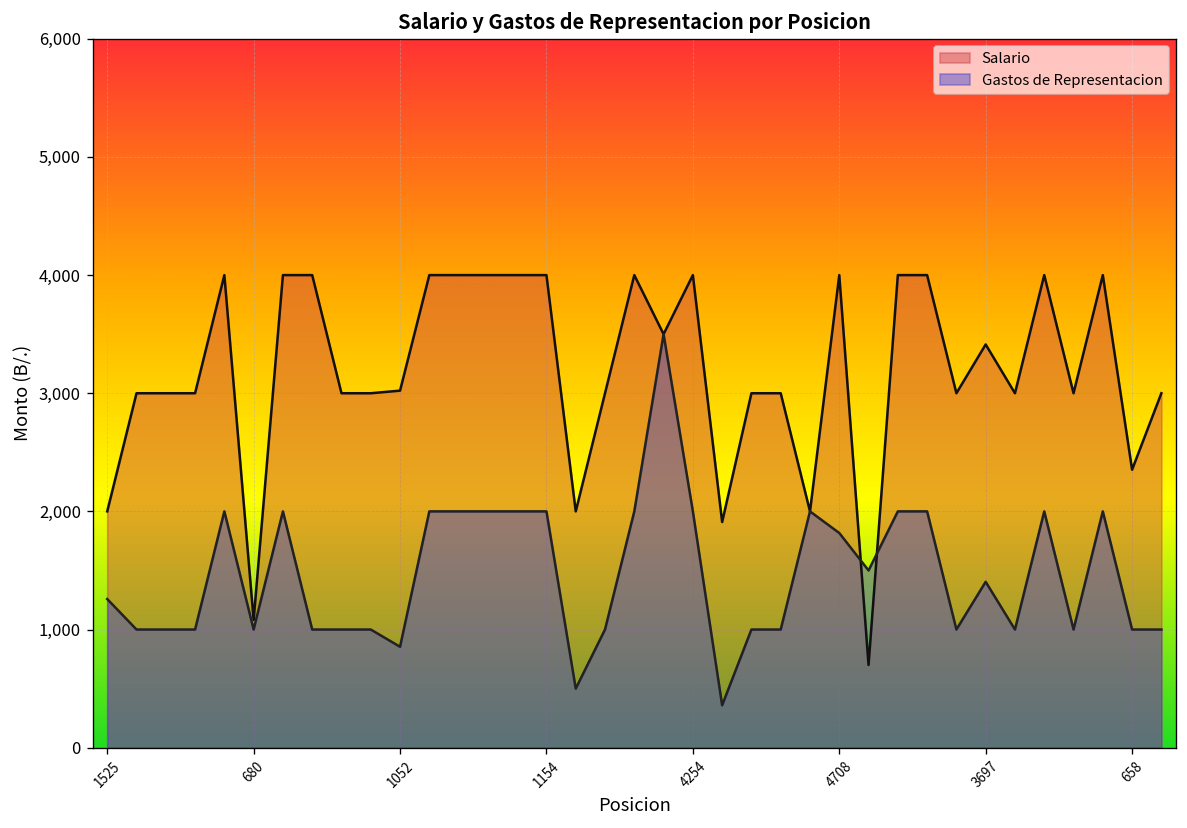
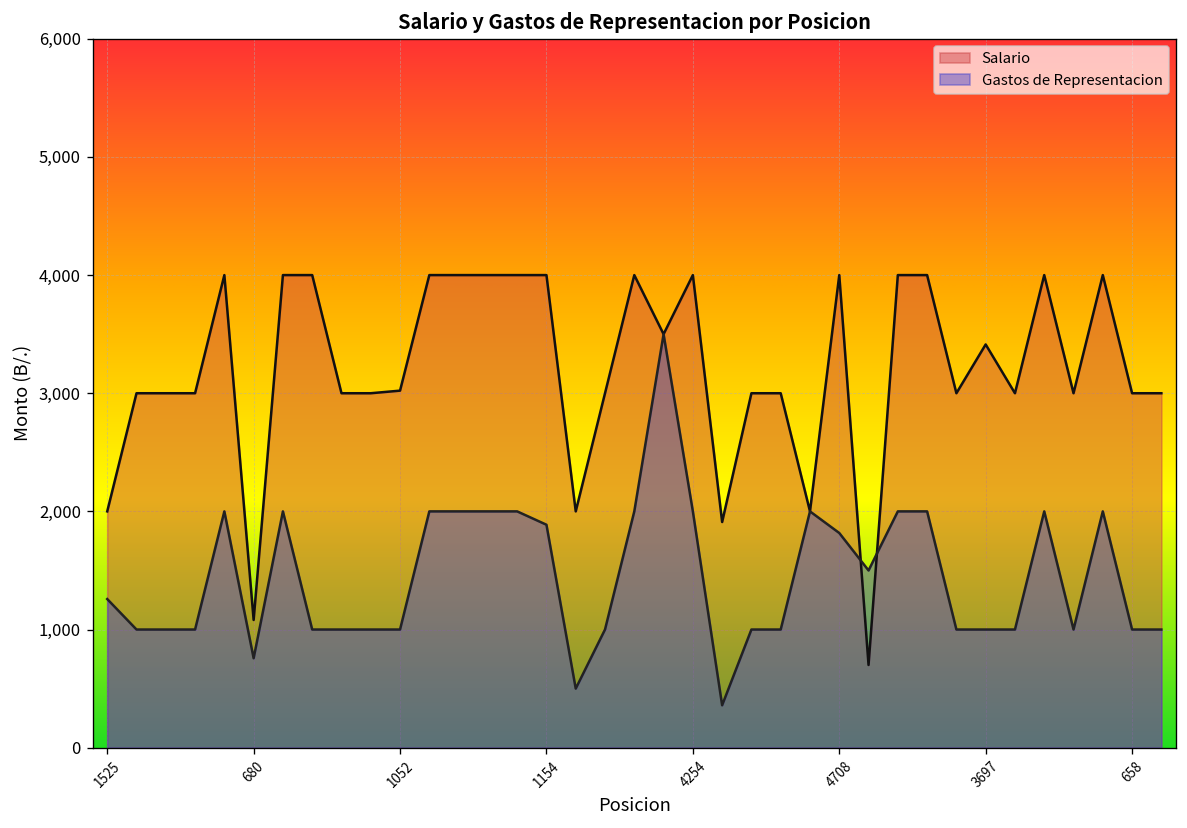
  {
    "Salario": {
      "1525": "2,000",
      "680": "1,100",
      "1052": "3,000",
      "1154": "4,000",
      "4254": "4,000",
      "4708": "4,000",
      "3697": "3,400",
-     "658": "2,400"
+     "658": "3,000"
    },
    "Gastos de Representacion": {
      "1525": "1,300",
-     "680": "1,000",
-     "1052": "900",
-     "1154": "2,000",
+     "680": "800",
+     "1052": "1,000",
+     "1154": "1,900",
      "4254": "2,000",
      "4708": "1,800",
-     "3697": "1,400",
+     "3697": "1,000",
      "658": "1,000"
    }
  }
